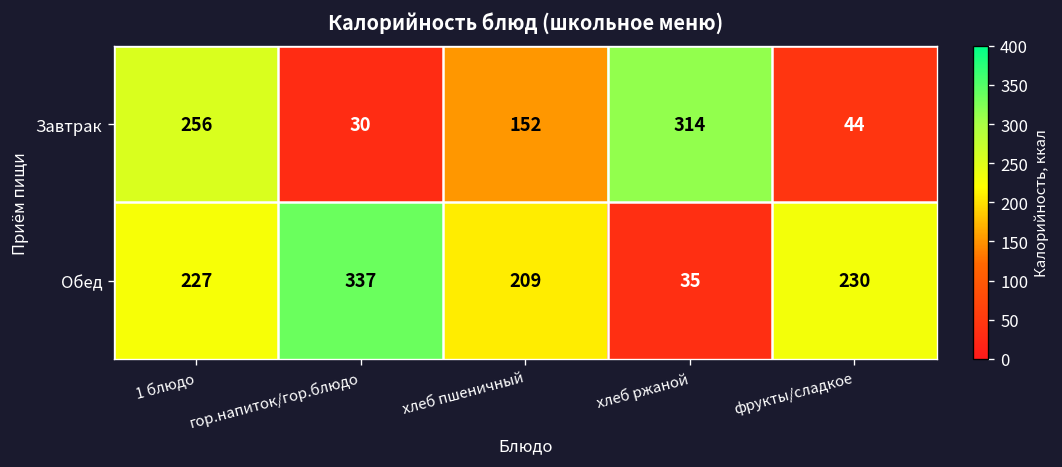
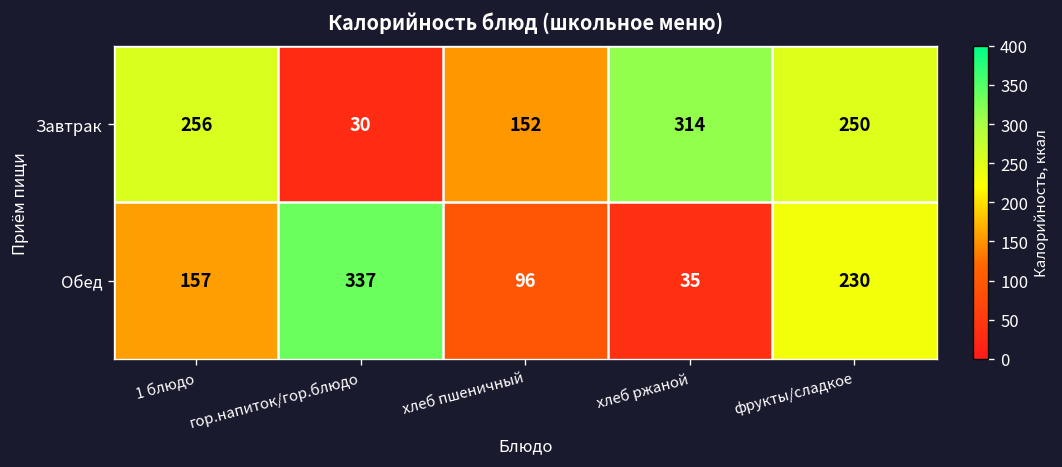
  {
    "Завтрак": {
      "1 блюдо": 256,
      "гор.напиток/гор.блюдо": 30,
      "хлеб пшеничный": 152,
      "хлеб ржаной": 314,
-     "фрукты/сладкое": 44
+     "фрукты/сладкое": 250
    },
    "Обед": {
-     "1 блюдо": 227,
+     "1 блюдо": 157,
      "гор.напиток/гор.блюдо": 337,
-     "хлеб пшеничный": 209,
+     "хлеб пшеничный": 96,
      "хлеб ржаной": 35,
      "фрукты/сладкое": 230
    }
  }
